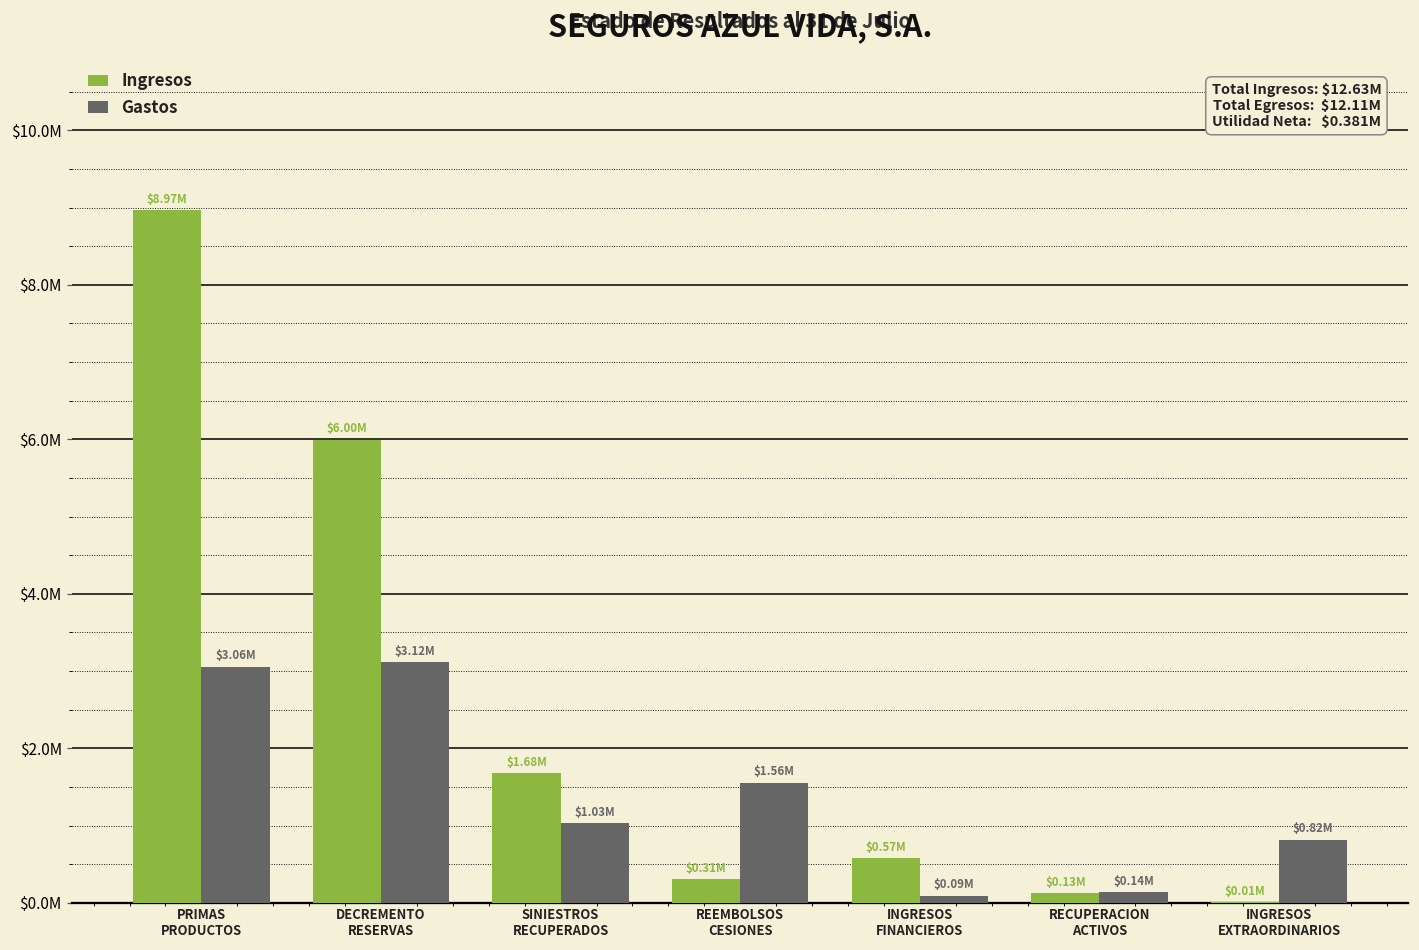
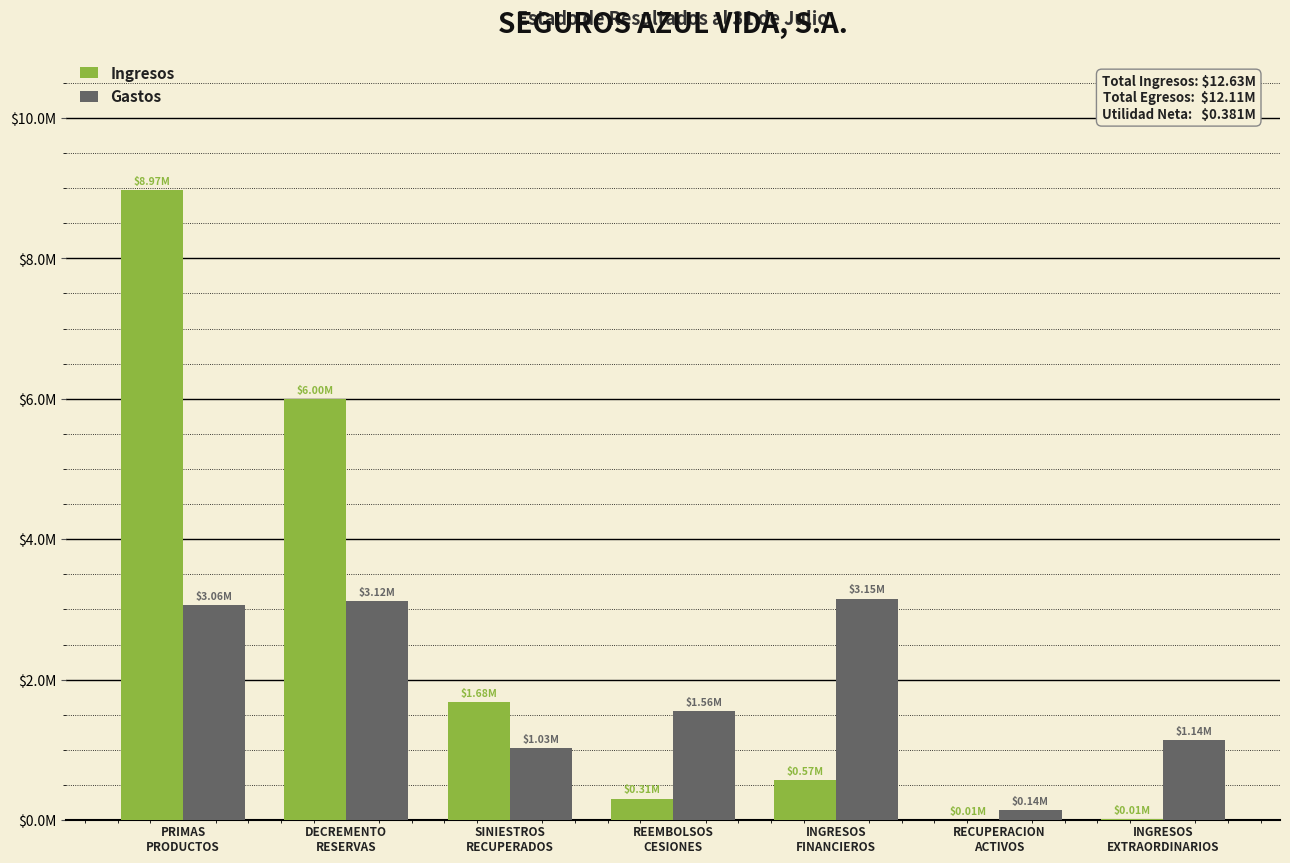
  {
    "Ingresos": {
      "PRIMAS PRODUCTOS": "$8.97M",
      "DECREMENTO RESERVAS": "$6.00M",
      "SINIESTROS RECUPERADOS": "$1.68M",
      "REEMBOLSOS CESIONES": "$0.31M",
      "INGRESOS FINANCIEROS": "$0.57M",
-     "RECUPERACION ACTIVOS": "$0.13M",
+     "RECUPERACION ACTIVOS": "$0.01M",
      "INGRESOS EXTRAORDINARIOS": "$0.01M"
    },
    "Gastos": {
      "PRIMAS PRODUCTOS": "$3.06M",
      "DECREMENTO RESERVAS": "$3.12M",
      "SINIESTROS RECUPERADOS": "$1.03M",
      "REEMBOLSOS CESIONES": "$1.56M",
-     "INGRESOS FINANCIEROS": "$0.09M",
+     "INGRESOS FINANCIEROS": "$3.15M",
      "RECUPERACION ACTIVOS": "$0.14M",
-     "INGRESOS EXTRAORDINARIOS": "$0.82M"
+     "INGRESOS EXTRAORDINARIOS": "$1.14M"
    }
  }
